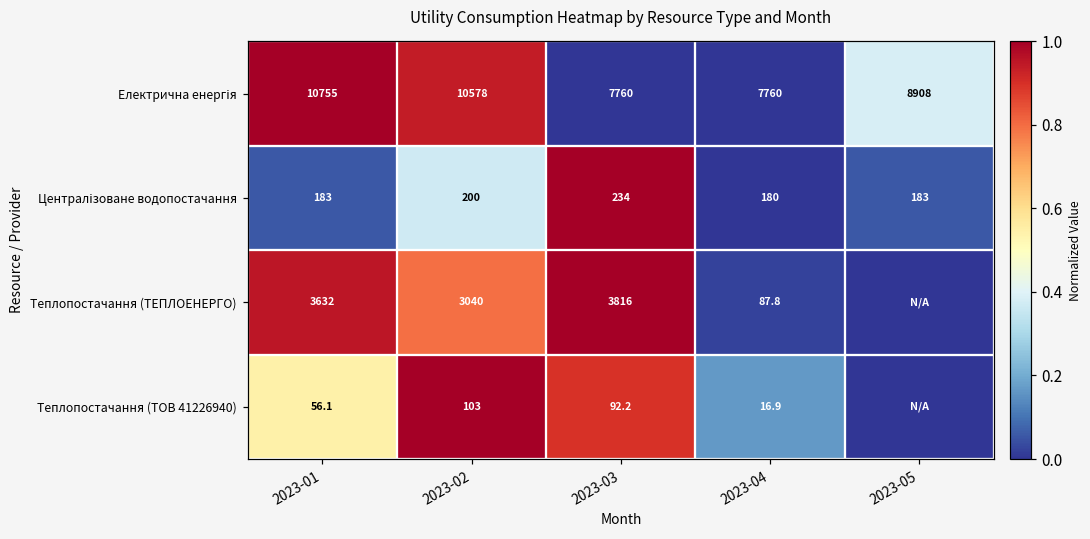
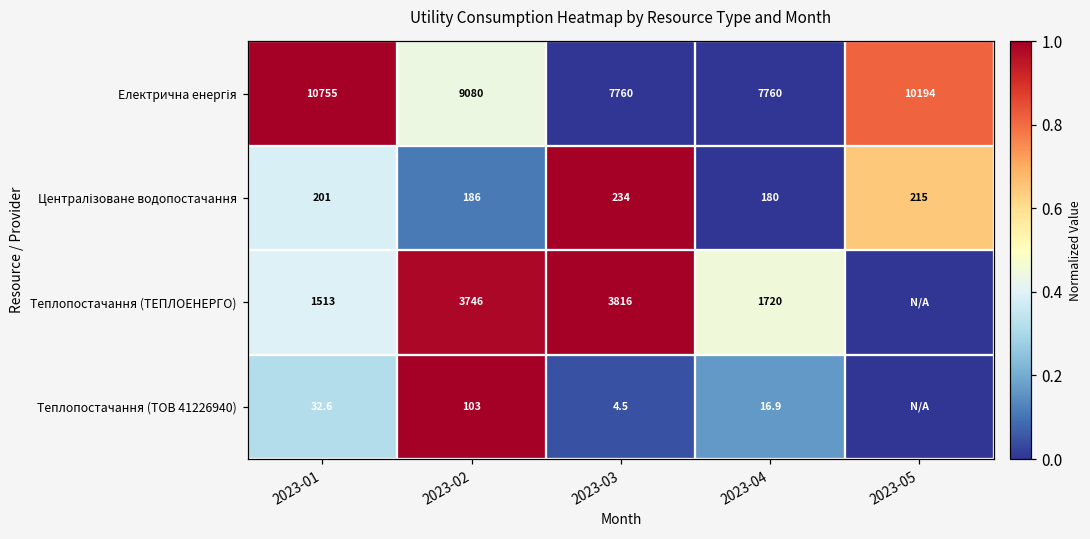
  {
    "Електрична енергія": {
      "2023-01": 10755,
-     "2023-02": 10578,
+     "2023-02": 9080,
      "2023-03": 7760,
      "2023-04": 7760,
-     "2023-05": 8908
+     "2023-05": 10194
    },
    "Централізоване водопостачання": {
-     "2023-01": 183,
-     "2023-02": 200,
+     "2023-01": 201,
+     "2023-02": 186,
      "2023-03": 234,
      "2023-04": 180,
-     "2023-05": 183
+     "2023-05": 215
    },
    "Теплопостачання (ТЕПЛОЕНЕРГО)": {
-     "2023-01": 3632,
-     "2023-02": 3040,
+     "2023-01": 1513,
+     "2023-02": 3746,
      "2023-03": 3816,
-     "2023-04": 87.8
+     "2023-04": 1720
    },
    "Теплопостачання (ТОВ 41226940)": {
-     "2023-01": 56.1,
+     "2023-01": 32.6,
      "2023-02": 103,
-     "2023-03": 92.2,
+     "2023-03": 4.5,
      "2023-04": 16.9
    }
  }
